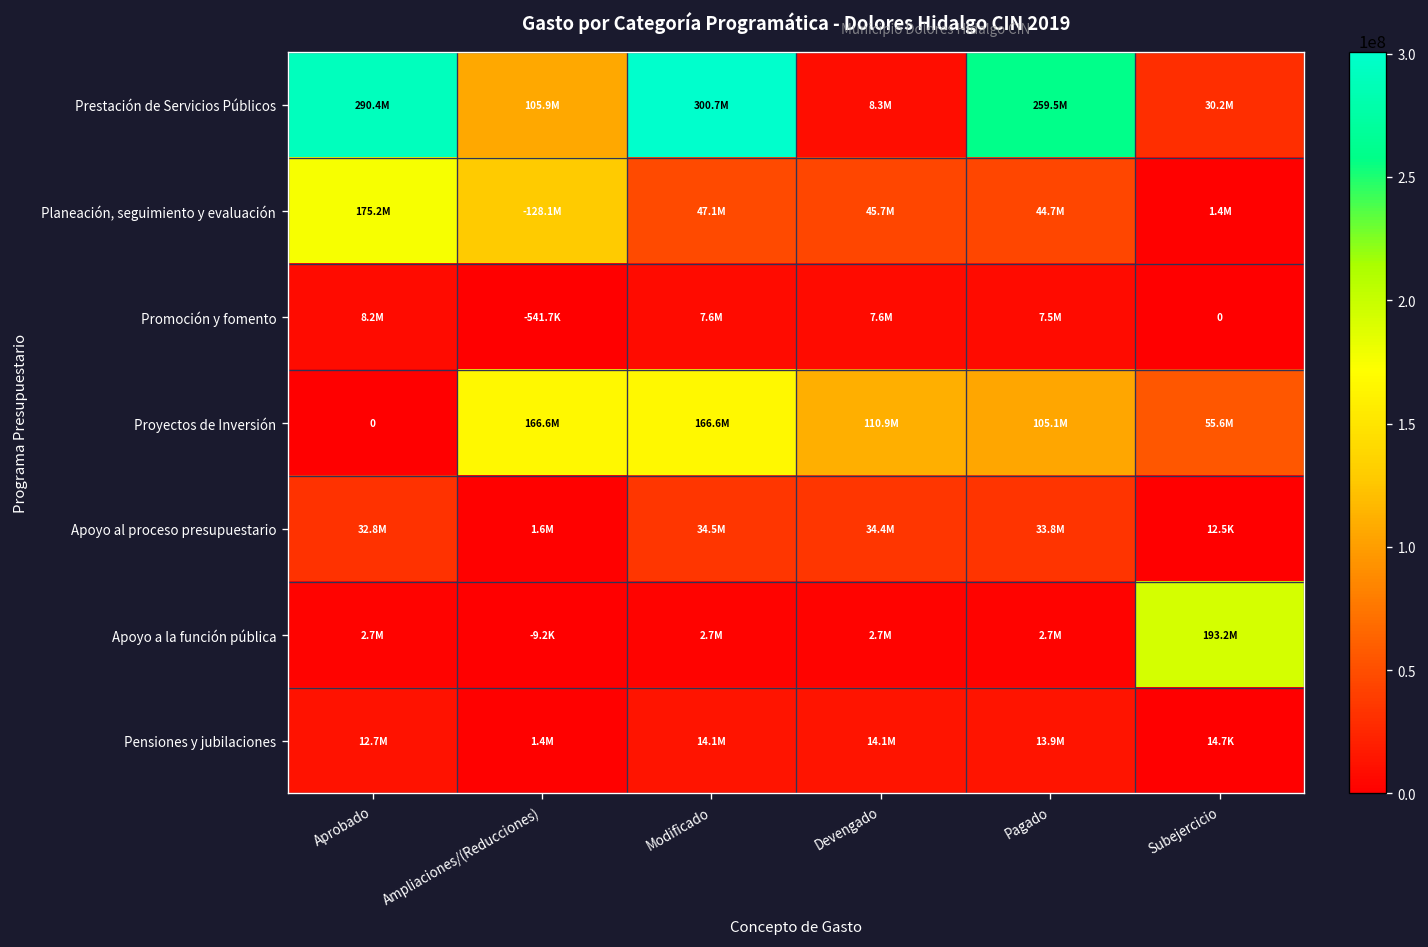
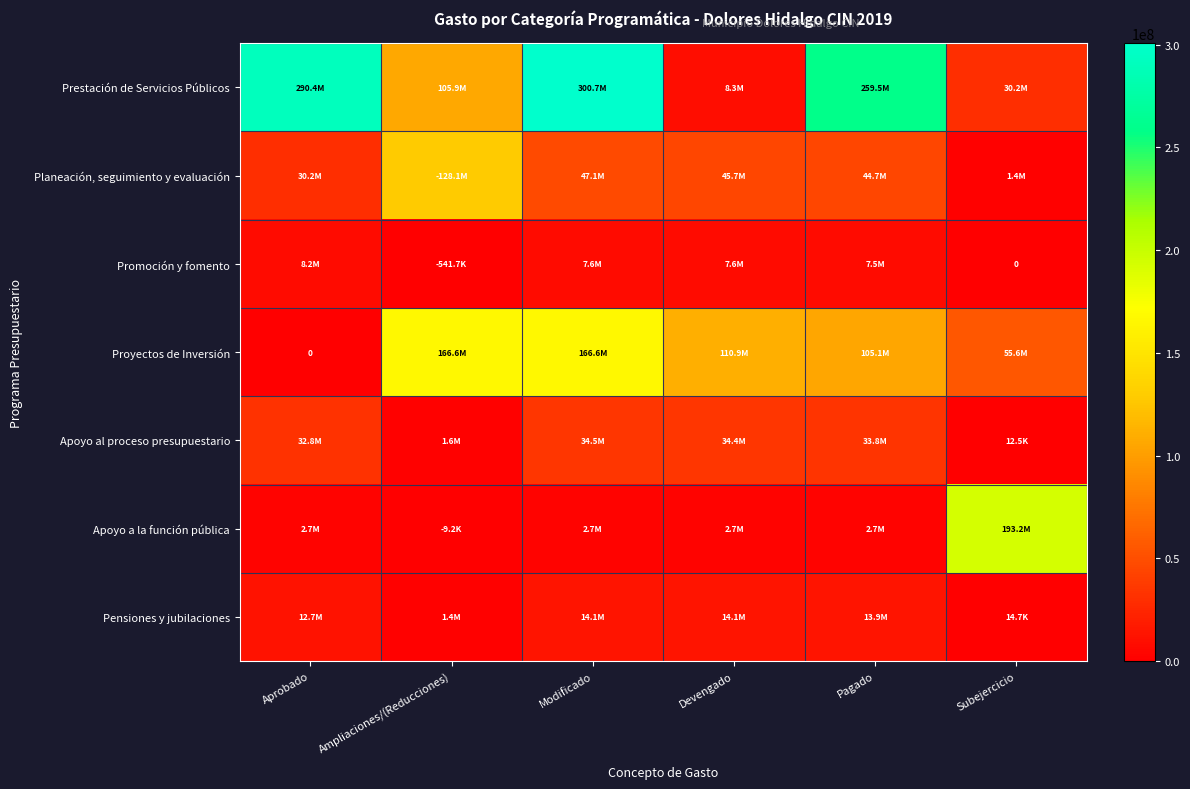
  {
    "Prestación de Servicios Públicos": {
      "Aprobado": "290.4M",
      "Ampliaciones/(Reducciones)": "105.9M",
      "Modificado": "300.7M",
      "Devengado": "8.3M",
      "Pagado": "259.5M",
      "Subejercicio": "30.2M"
    },
    "Planeación, seguimiento y evaluación": {
-     "Aprobado": "175.2M",
+     "Aprobado": "30.2M",
      "Ampliaciones/(Reducciones)": "-128.1M",
      "Modificado": "47.1M",
      "Devengado": "45.7M",
      "Pagado": "44.7M",
      "Subejercicio": "1.4M"
    },
    "Promoción y fomento": {
      "Aprobado": "8.2M",
      "Ampliaciones/(Reducciones)": "-541.7K",
      "Modificado": "7.6M",
      "Devengado": "7.6M",
      "Pagado": "7.5M",
      "Subejercicio": "0"
    },
    "Proyectos de Inversión": {
      "Aprobado": "0",
      "Ampliaciones/(Reducciones)": "166.6M",
      "Modificado": "166.6M",
      "Devengado": "110.9M",
      "Pagado": "105.1M",
      "Subejercicio": "55.6M"
    },
    "Apoyo al proceso presupuestario": {
      "Aprobado": "32.8M",
      "Ampliaciones/(Reducciones)": "1.6M",
      "Modificado": "34.5M",
      "Devengado": "34.4M",
      "Pagado": "33.8M",
      "Subejercicio": "12.5K"
    },
    "Apoyo a la función pública": {
      "Aprobado": "2.7M",
      "Ampliaciones/(Reducciones)": "-9.2K",
      "Modificado": "2.7M",
      "Devengado": "2.7M",
      "Pagado": "2.7M",
      "Subejercicio": "193.2M"
    },
    "Pensiones y jubilaciones": {
      "Aprobado": "12.7M",
      "Ampliaciones/(Reducciones)": "1.4M",
      "Modificado": "14.1M",
      "Devengado": "14.1M",
      "Pagado": "13.9M",
      "Subejercicio": "14.7K"
    }
  }
